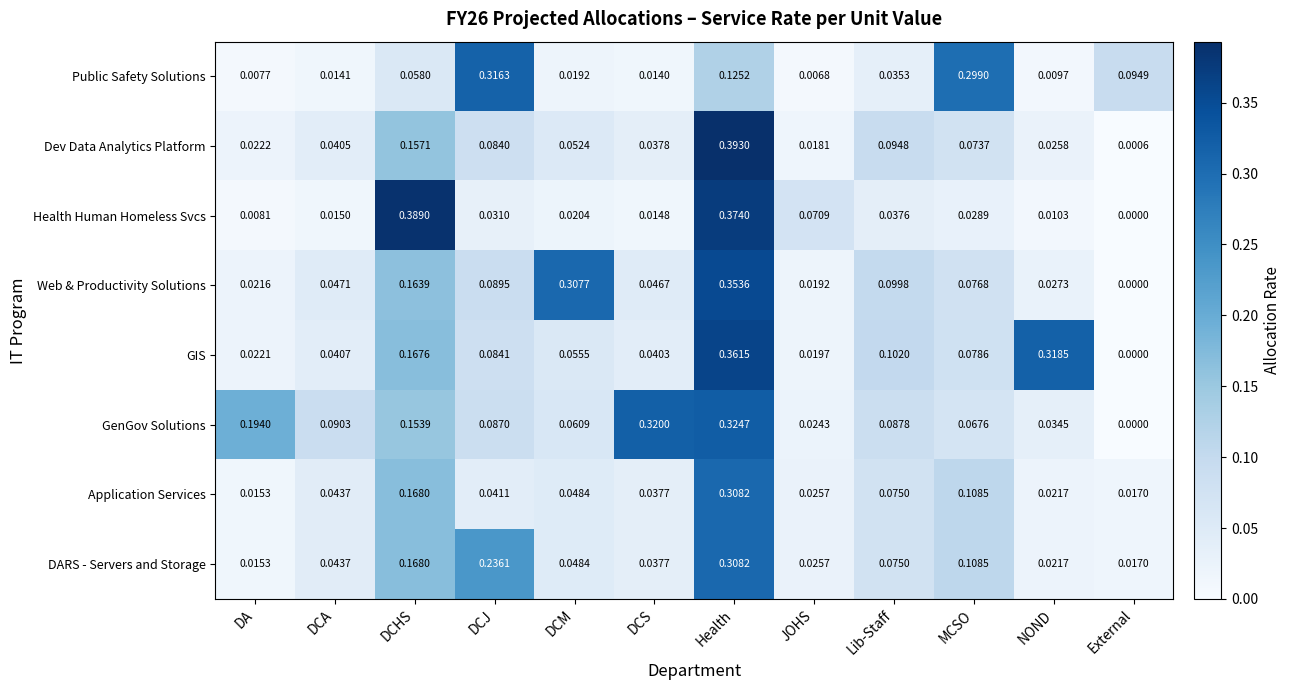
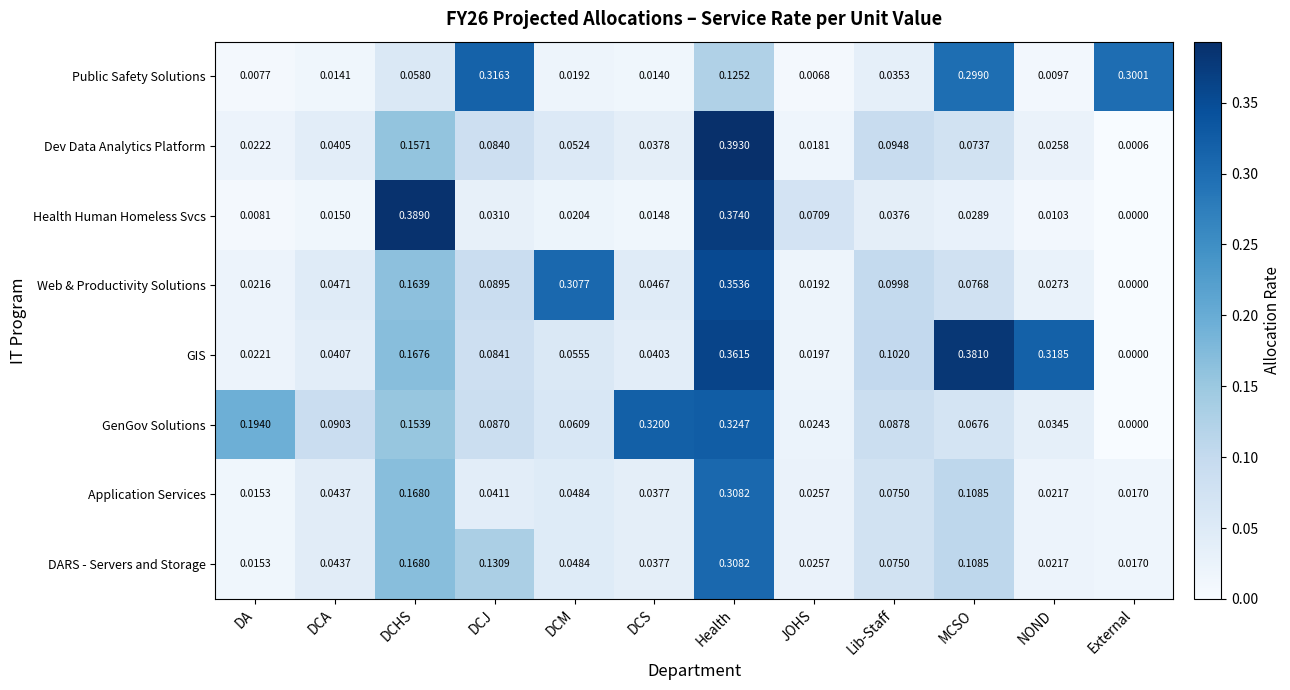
  {
    "Public Safety Solutions": {
      "DA": 0.0077,
      "DCA": 0.0141,
      "DCHS": 0.0580,
      "DCJ": 0.3163,
      "DCM": 0.0192,
      "DCS": 0.0140,
      "Health": 0.1252,
      "JOHS": 0.0068,
      "Lib-Staff": 0.0353,
      "MCSO": 0.2990,
      "NOND": 0.0097,
-     "External": 0.0949
+     "External": 0.3001
    },
    "Dev Data Analytics Platform": {
      "DA": 0.0222,
      "DCA": 0.0405,
      "DCHS": 0.1571,
      "DCJ": 0.0840,
      "DCM": 0.0524,
      "DCS": 0.0378,
      "Health": 0.3930,
      "JOHS": 0.0181,
      "Lib-Staff": 0.0948,
      "MCSO": 0.0737,
      "NOND": 0.0258,
      "External": 0.0006
    },
    "Health Human Homeless Svcs": {
      "DA": 0.0081,
      "DCA": 0.0150,
      "DCHS": 0.3890,
      "DCJ": 0.0310,
      "DCM": 0.0204,
      "DCS": 0.0148,
      "Health": 0.3740,
      "JOHS": 0.0709,
      "Lib-Staff": 0.0376,
      "MCSO": 0.0289,
      "NOND": 0.0103,
      "External": 0.0000
    },
    "Web & Productivity Solutions": {
      "DA": 0.0216,
      "DCA": 0.0471,
      "DCHS": 0.1639,
      "DCJ": 0.0895,
      "DCM": 0.3077,
      "DCS": 0.0467,
      "Health": 0.3536,
      "JOHS": 0.0192,
      "Lib-Staff": 0.0998,
      "MCSO": 0.0768,
      "NOND": 0.0273,
      "External": 0.0000
    },
    "GIS": {
      "DA": 0.0221,
      "DCA": 0.0407,
      "DCHS": 0.1676,
      "DCJ": 0.0841,
      "DCM": 0.0555,
      "DCS": 0.0403,
      "Health": 0.3615,
      "JOHS": 0.0197,
      "Lib-Staff": 0.1020,
-     "MCSO": 0.0786,
+     "MCSO": 0.3810,
      "NOND": 0.3185,
      "External": 0.0000
    },
    "GenGov Solutions": {
      "DA": 0.1940,
      "DCA": 0.0903,
      "DCHS": 0.1539,
      "DCJ": 0.0870,
      "DCM": 0.0609,
      "DCS": 0.3200,
      "Health": 0.3247,
      "JOHS": 0.0243,
      "Lib-Staff": 0.0878,
      "MCSO": 0.0676,
      "NOND": 0.0345,
      "External": 0.0000
    },
    "Application Services": {
      "DA": 0.0153,
      "DCA": 0.0437,
      "DCHS": 0.1680,
      "DCJ": 0.0411,
      "DCM": 0.0484,
      "DCS": 0.0377,
      "Health": 0.3082,
      "JOHS": 0.0257,
      "Lib-Staff": 0.0750,
      "MCSO": 0.1085,
      "NOND": 0.0217,
      "External": 0.0170
    },
    "DARS - Servers and Storage": {
      "DA": 0.0153,
      "DCA": 0.0437,
      "DCHS": 0.1680,
-     "DCJ": 0.2361,
+     "DCJ": 0.1309,
      "DCM": 0.0484,
      "DCS": 0.0377,
      "Health": 0.3082,
      "JOHS": 0.0257,
      "Lib-Staff": 0.0750,
      "MCSO": 0.1085,
      "NOND": 0.0217,
      "External": 0.0170
    }
  }
